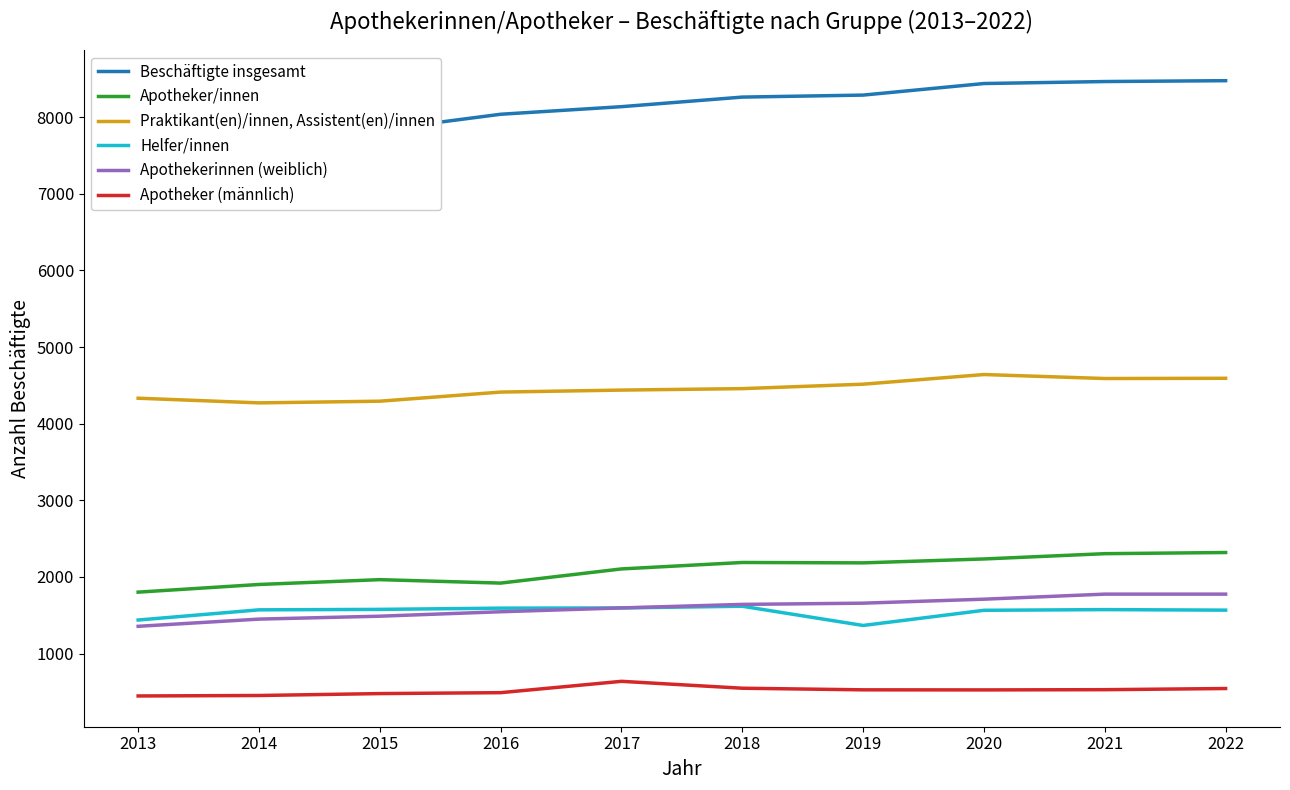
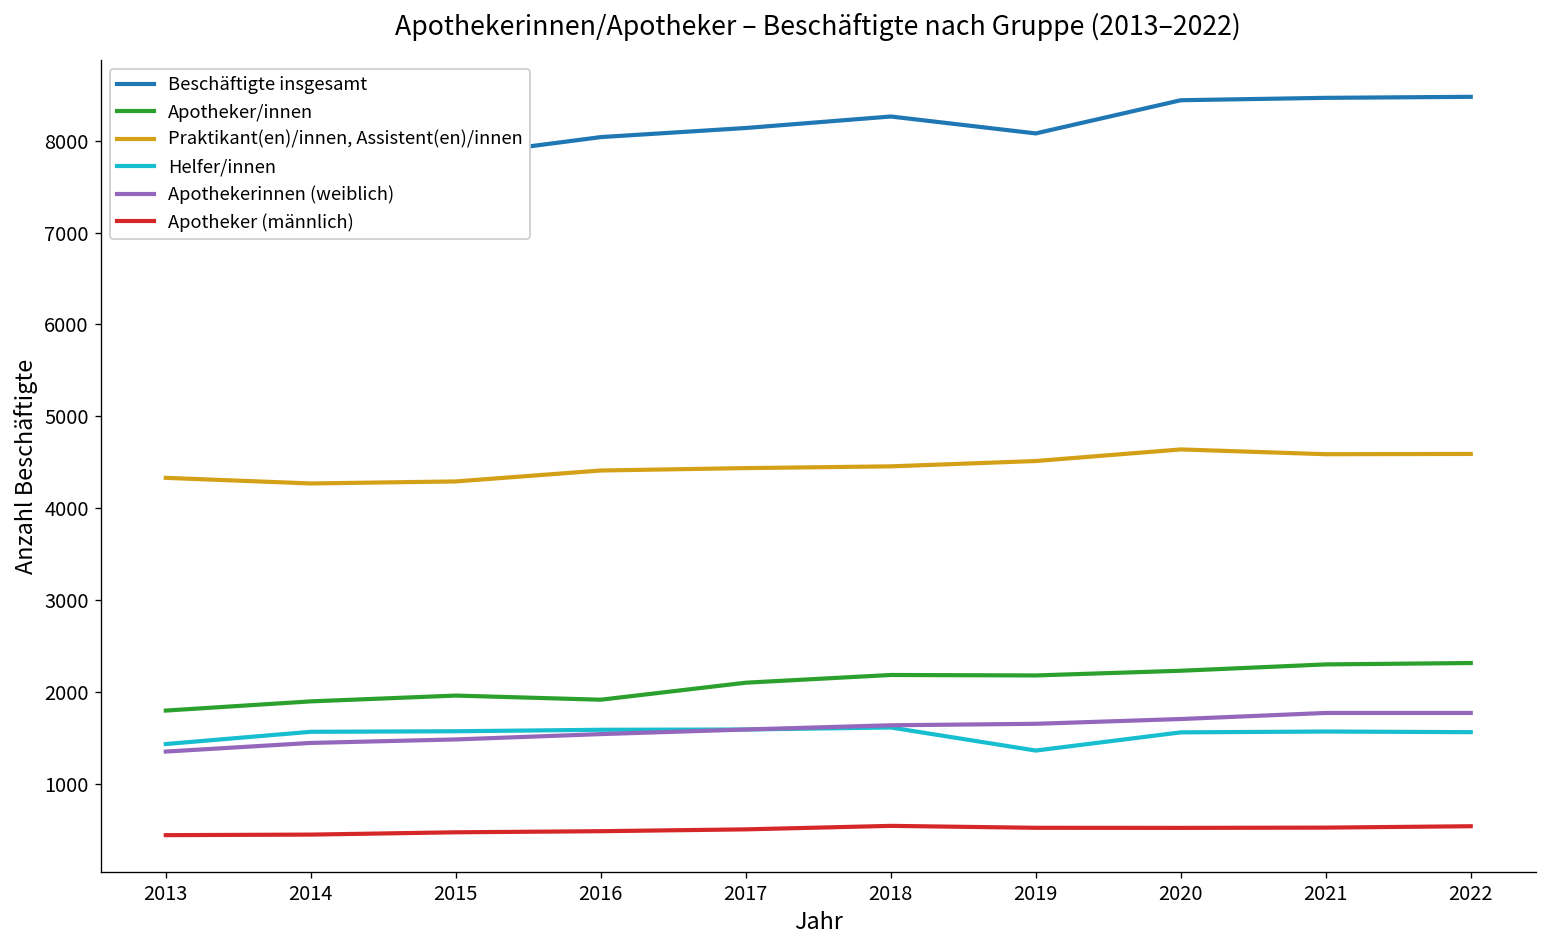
  {
    "Beschäftigte insgesamt": {
      "2016": 8000,
      "2017": 8100,
      "2018": 8300,
-     "2019": 8300,
+     "2019": 8100,
      "2020": 8400,
      "2021": 8500,
      "2022": 8500
    },
    "Apotheker/innen": {
      "2013": 1800,
      "2014": 1900,
      "2015": 2000,
      "2016": 1900,
      "2017": 2100,
      "2018": 2200,
      "2019": 2200,
      "2020": 2200,
      "2021": 2300,
      "2022": 2300
    },
    "Praktikant(en)/innen, Assistent(en)/innen": {
      "2013": 4300,
      "2014": 4300,
      "2015": 4300,
      "2016": 4400,
      "2017": 4400,
      "2018": 4500,
      "2019": 4500,
      "2020": 4600,
      "2021": 4600,
      "2022": 4600
    },
    "Helfer/innen": {
      "2013": 1400,
      "2014": 1600,
      "2015": 1600,
      "2016": 1600,
      "2019": 1400,
      "2020": 1600,
      "2021": 1600,
      "2022": 1600
    },
    "Apothekerinnen (weiblich)": {
      "2013": 1400,
      "2014": 1400,
      "2015": 1500,
      "2016": 1500,
      "2019": 1700,
      "2020": 1700,
      "2021": 1800,
      "2022": 1800
    },
    "Apotheker (männlich)": {
      "2013": 400,
      "2014": 500,
      "2015": 500,
      "2016": 500,
-     "2017": 600,
+     "2017": 500,
      "2018": 500,
      "2019": 500,
      "2020": 500,
      "2021": 500,
      "2022": 500
    }
  }
